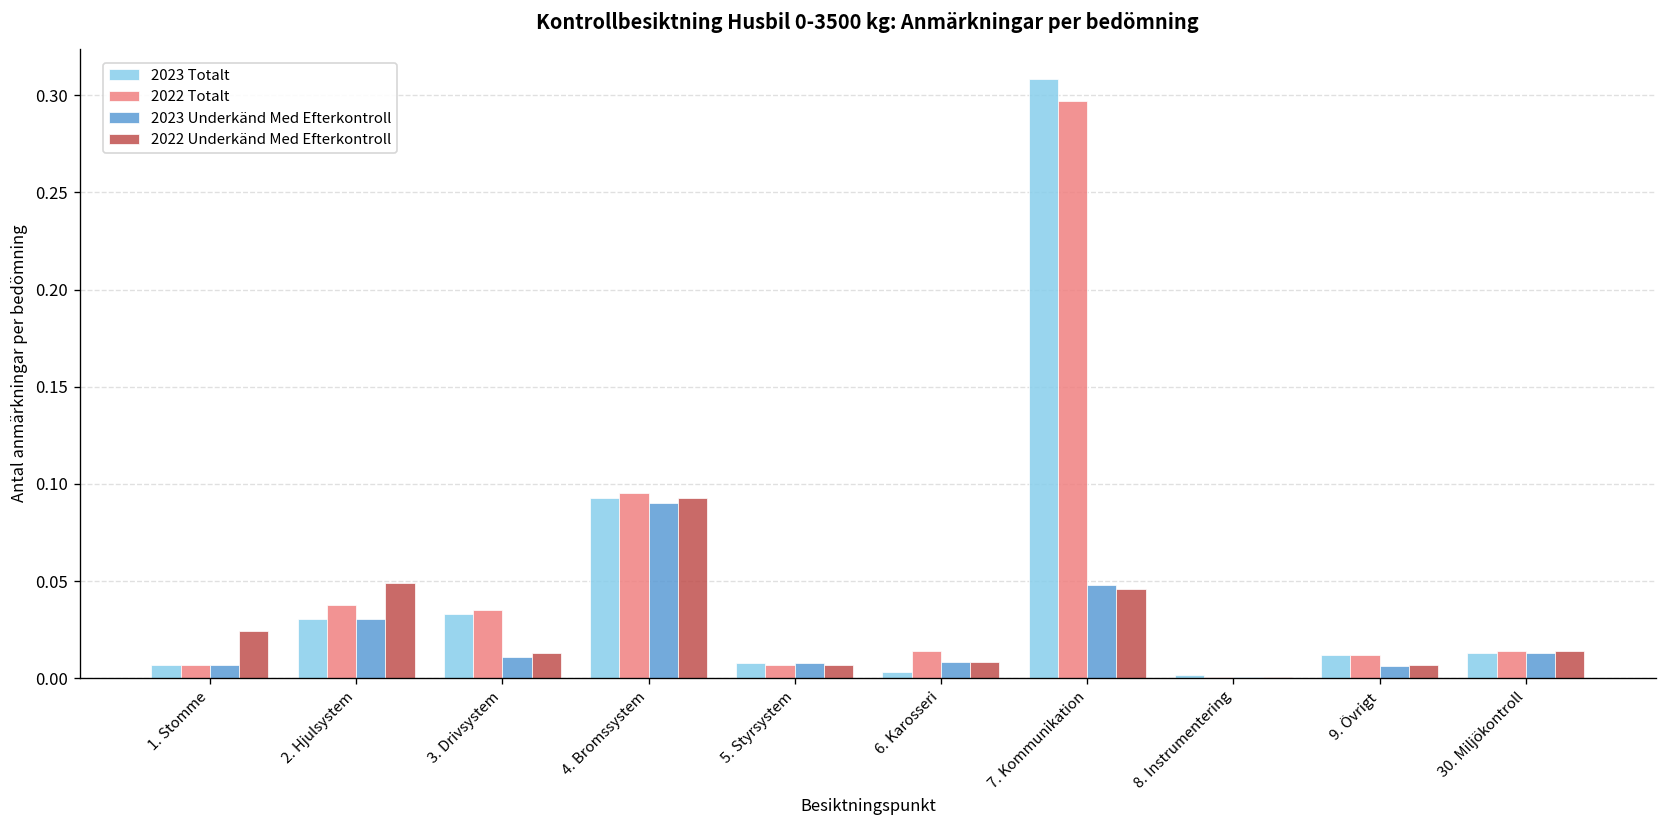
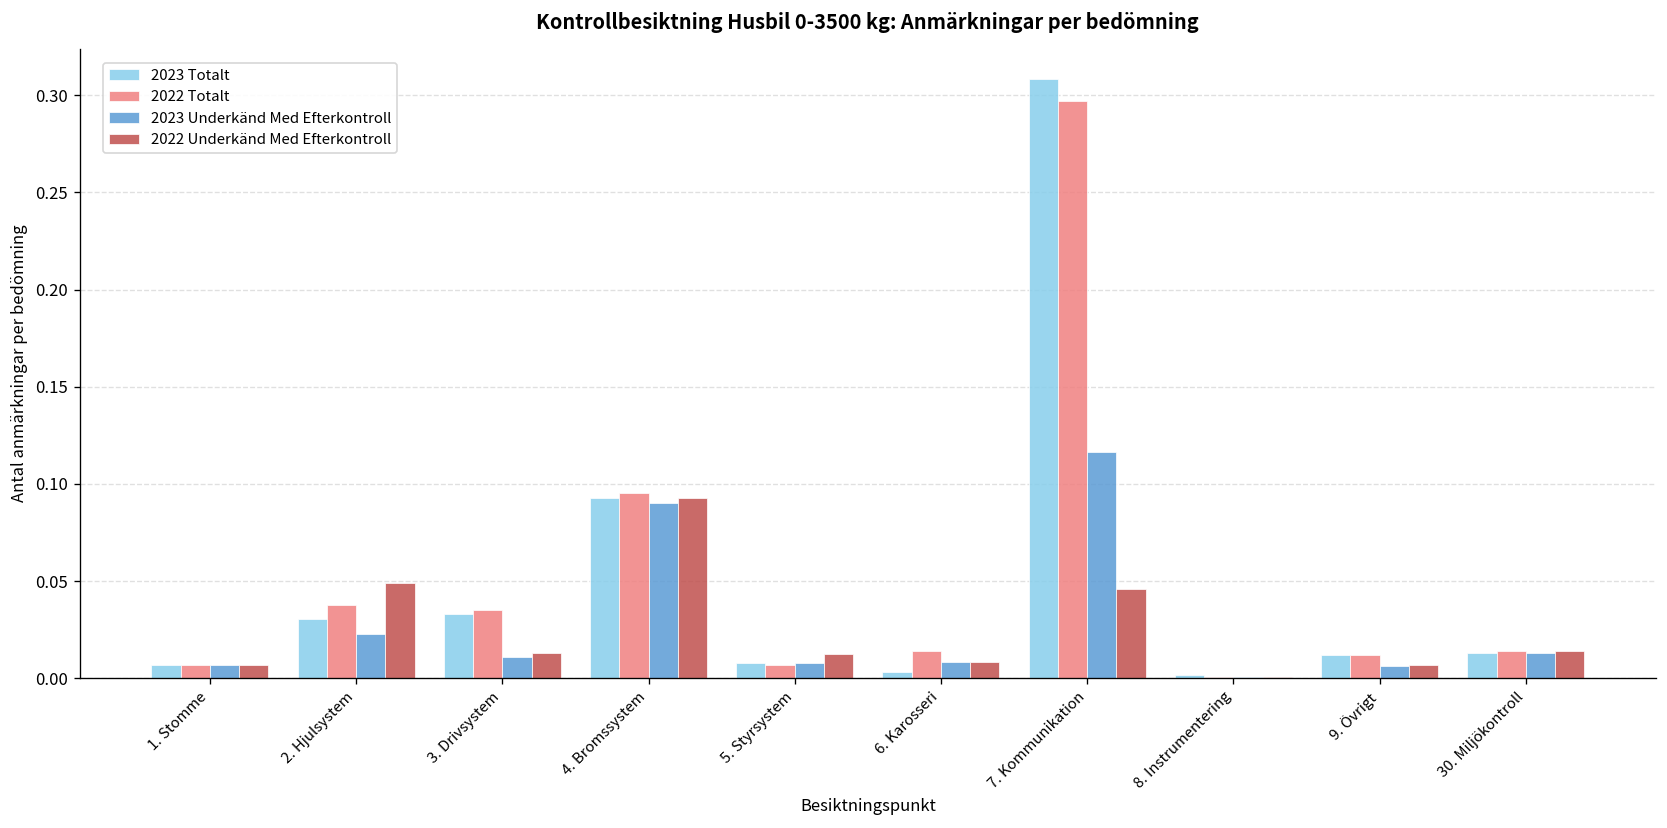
  {
    "2023 Totalt": {
      "1. Stomme": 0.007,
      "2. Hjulsystem": 0.031,
      "3. Drivsystem": 0.033,
      "4. Bromssystem": 0.093,
      "5. Styrsystem": 0.008,
      "6. Karosseri": 0.003,
      "7. Kommunikation": 0.308,
      "8. Instrumentering": 0.002,
      "9. Övrigt": 0.012,
      "30. Miljökontroll": 0.013
    },
    "2022 Totalt": {
      "1. Stomme": 0.007,
      "2. Hjulsystem": 0.038,
      "3. Drivsystem": 0.035,
      "4. Bromssystem": 0.095,
      "5. Styrsystem": 0.007,
      "6. Karosseri": 0.014,
      "7. Kommunikation": 0.297,
      "9. Övrigt": 0.012,
      "30. Miljökontroll": 0.014
    },
    "2023 Underkänd Med Efterkontroll": {
      "1. Stomme": 0.007,
-     "2. Hjulsystem": 0.031,
+     "2. Hjulsystem": 0.023,
      "3. Drivsystem": 0.011,
      "4. Bromssystem": 0.090,
      "5. Styrsystem": 0.008,
      "6. Karosseri": 0.008,
-     "7. Kommunikation": 0.048,
+     "7. Kommunikation": 0.116,
      "9. Övrigt": 0.006,
      "30. Miljökontroll": 0.013
    },
    "2022 Underkänd Med Efterkontroll": {
-     "1. Stomme": 0.025,
+     "1. Stomme": 0.007,
      "2. Hjulsystem": 0.049,
      "3. Drivsystem": 0.013,
      "4. Bromssystem": 0.093,
-     "5. Styrsystem": 0.007,
+     "5. Styrsystem": 0.012,
      "6. Karosseri": 0.008,
      "7. Kommunikation": 0.046,
      "9. Övrigt": 0.007,
      "30. Miljökontroll": 0.014
    }
  }
